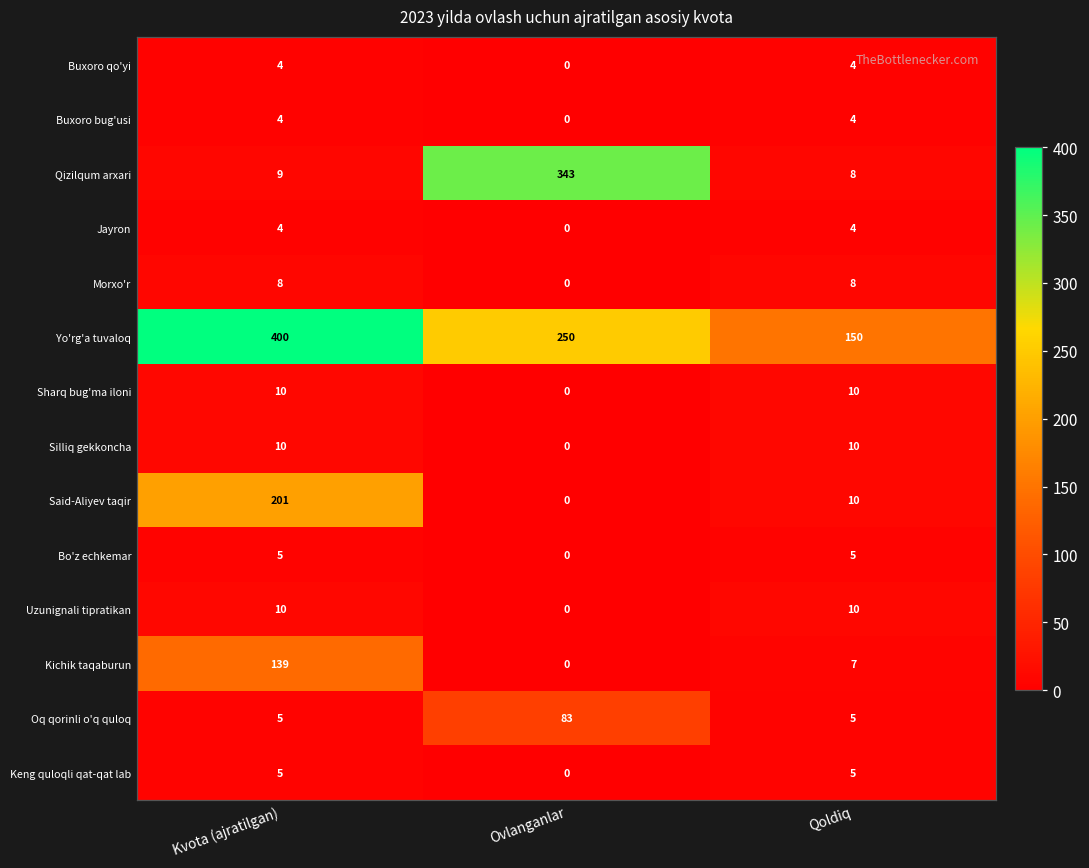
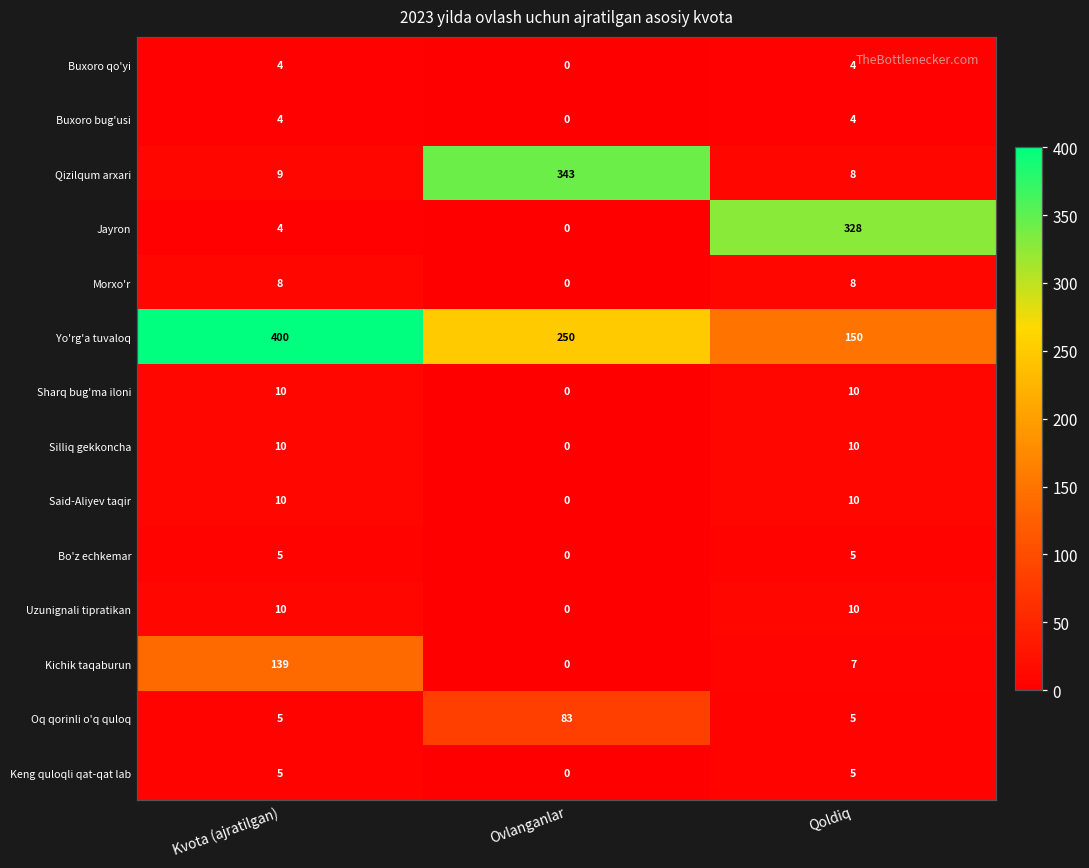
  {
    "Buxoro qo'yi": {
      "Kvota (ajratilgan)": 4,
      "Ovlanganlar": 0
    },
    "Buxoro bug'usi": {
      "Kvota (ajratilgan)": 4,
      "Ovlanganlar": 0,
      "Qoldiq": 4
    },
    "Qizilqum arxari": {
      "Kvota (ajratilgan)": 9,
      "Ovlanganlar": 343,
      "Qoldiq": 8
    },
    "Jayron": {
      "Kvota (ajratilgan)": 4,
      "Ovlanganlar": 0,
-     "Qoldiq": 4
+     "Qoldiq": 328
    },
    "Morxo'r": {
      "Kvota (ajratilgan)": 8,
      "Ovlanganlar": 0,
      "Qoldiq": 8
    },
    "Yo'rg'a tuvaloq": {
      "Kvota (ajratilgan)": 400,
      "Ovlanganlar": 250,
      "Qoldiq": 150
    },
    "Sharq bug'ma iloni": {
      "Kvota (ajratilgan)": 10,
      "Ovlanganlar": 0,
      "Qoldiq": 10
    },
    "Silliq gekkoncha": {
      "Kvota (ajratilgan)": 10,
      "Ovlanganlar": 0,
      "Qoldiq": 10
    },
    "Said-Aliyev taqir": {
-     "Kvota (ajratilgan)": 201,
+     "Kvota (ajratilgan)": 10,
      "Ovlanganlar": 0,
      "Qoldiq": 10
    },
    "Bo'z echkemar": {
      "Kvota (ajratilgan)": 5,
      "Ovlanganlar": 0,
      "Qoldiq": 5
    },
    "Uzunignali tipratikan": {
      "Kvota (ajratilgan)": 10,
      "Ovlanganlar": 0,
      "Qoldiq": 10
    },
    "Kichik taqaburun": {
      "Kvota (ajratilgan)": 139,
      "Ovlanganlar": 0,
      "Qoldiq": 7
    },
    "Oq qorinli o'q quloq": {
      "Kvota (ajratilgan)": 5,
      "Ovlanganlar": 83,
      "Qoldiq": 5
    },
    "Keng quloqli qat-qat lab": {
      "Kvota (ajratilgan)": 5,
      "Ovlanganlar": 0,
      "Qoldiq": 5
    }
  }
